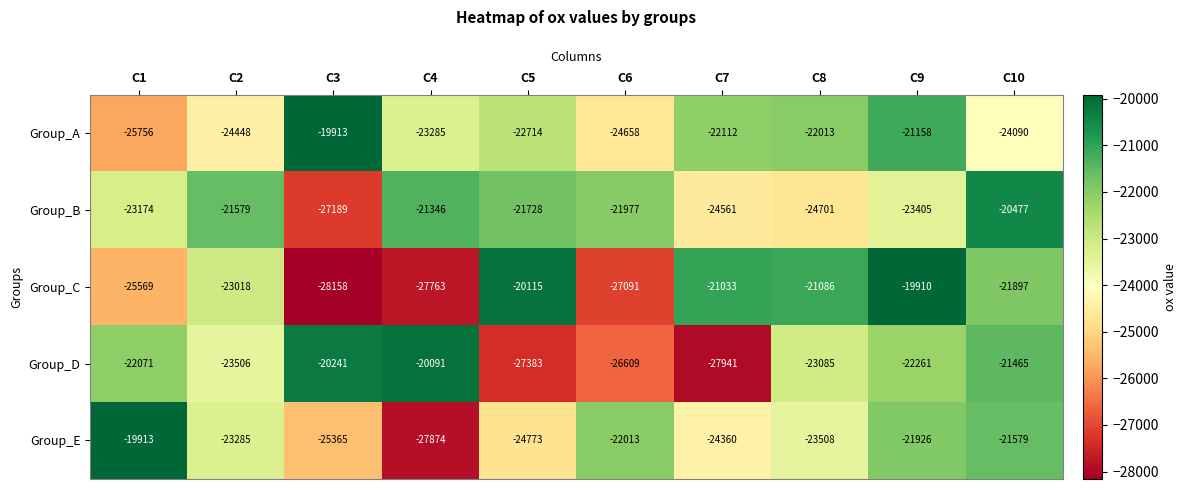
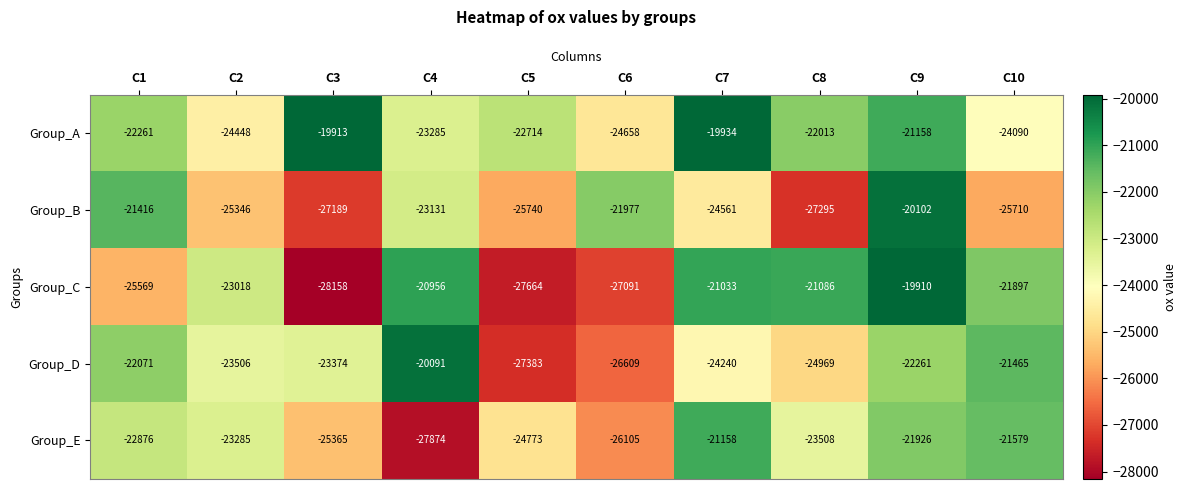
  {
    "Group_A": {
-     "C1": -25756,
+     "C1": -22261,
      "C2": -24448,
      "C3": -19913,
      "C4": -23285,
      "C5": -22714,
      "C6": -24658,
-     "C7": -22112,
+     "C7": -19934,
      "C8": -22013,
      "C9": -21158,
      "C10": -24090
    },
    "Group_B": {
-     "C1": -23174,
-     "C2": -21579,
+     "C1": -21416,
+     "C2": -25346,
      "C3": -27189,
-     "C4": -21346,
-     "C5": -21728,
+     "C4": -23131,
+     "C5": -25740,
      "C6": -21977,
      "C7": -24561,
-     "C8": -24701,
-     "C9": -23405,
-     "C10": -20477
+     "C8": -27295,
+     "C9": -20102,
+     "C10": -25710
    },
    "Group_C": {
      "C1": -25569,
      "C2": -23018,
      "C3": -28158,
-     "C4": -27763,
-     "C5": -20115,
+     "C4": -20956,
+     "C5": -27664,
      "C6": -27091,
      "C7": -21033,
      "C8": -21086,
      "C9": -19910,
      "C10": -21897
    },
    "Group_D": {
      "C1": -22071,
      "C2": -23506,
-     "C3": -20241,
+     "C3": -23374,
      "C4": -20091,
      "C5": -27383,
      "C6": -26609,
-     "C7": -27941,
-     "C8": -23085,
+     "C7": -24240,
+     "C8": -24969,
      "C9": -22261,
      "C10": -21465
    },
    "Group_E": {
-     "C1": -19913,
+     "C1": -22876,
      "C2": -23285,
      "C3": -25365,
      "C4": -27874,
      "C5": -24773,
-     "C6": -22013,
-     "C7": -24360,
+     "C6": -26105,
+     "C7": -21158,
      "C8": -23508,
      "C9": -21926,
      "C10": -21579
    }
  }
